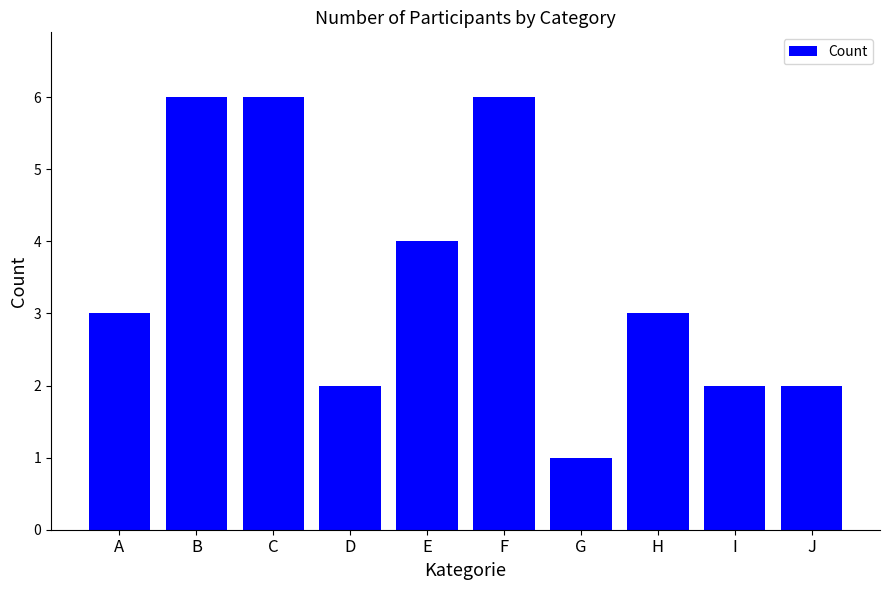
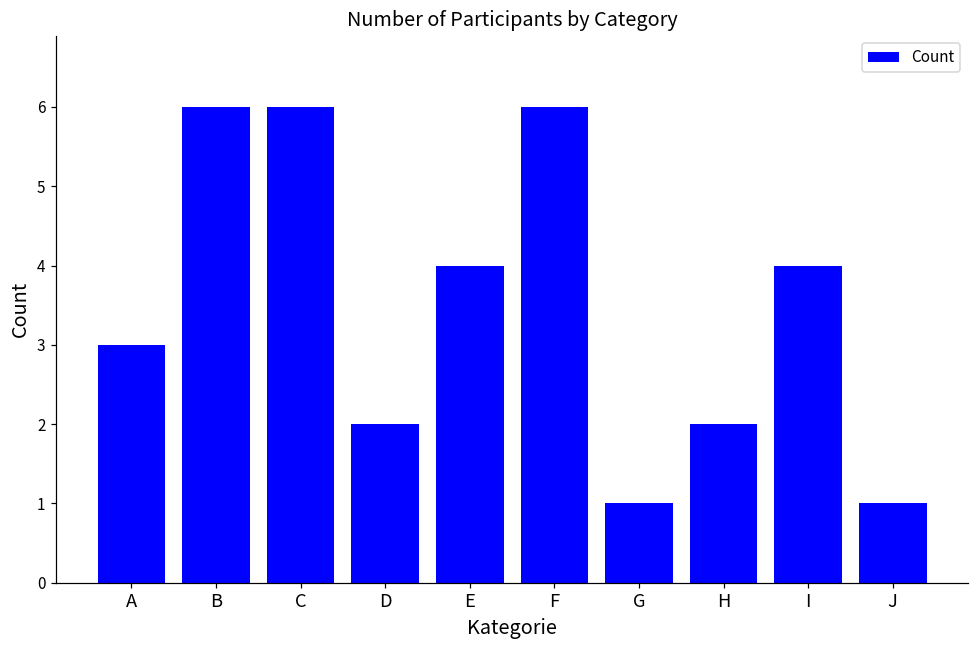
  {
    "A": 3,
    "B": 6,
    "C": 6,
    "D": 2,
    "E": 4,
    "F": 6,
    "G": 1,
-   "H": 3,
-   "I": 2,
-   "J": 2
+   "H": 2,
+   "I": 4,
+   "J": 1
  }
